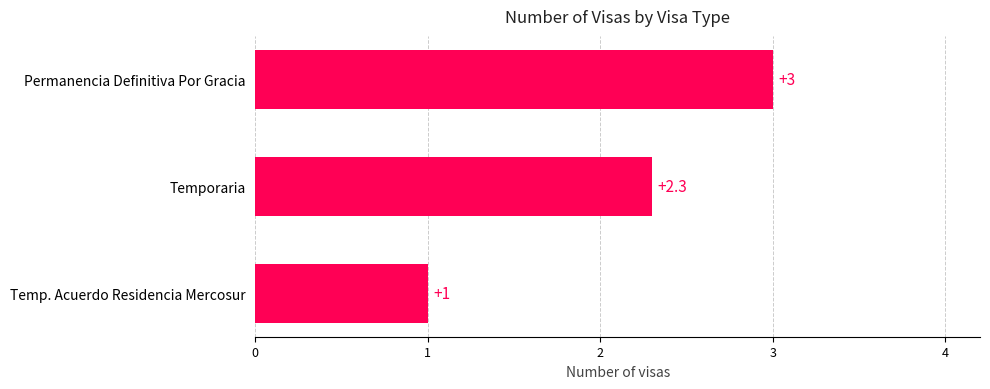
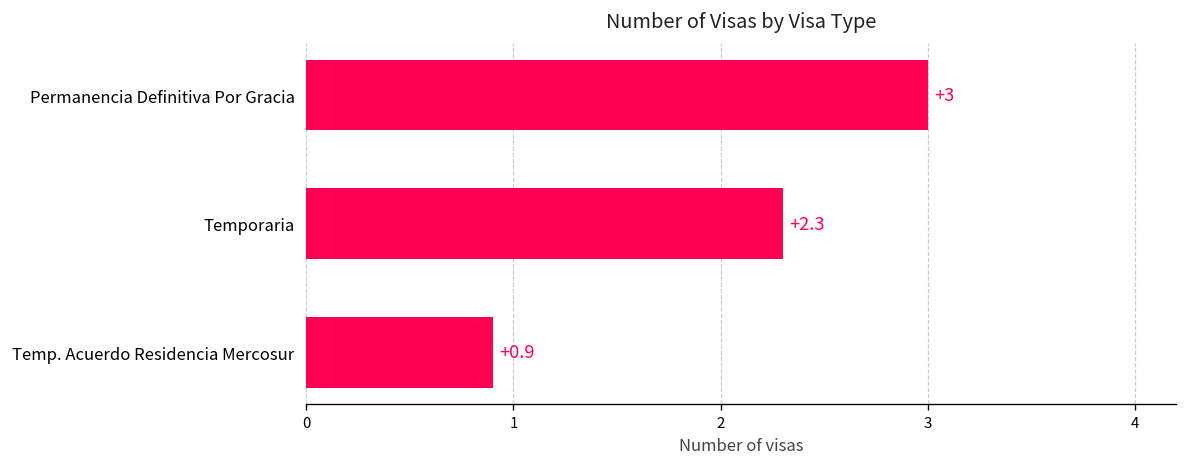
  {
    "Permanencia Definitiva Por Gracia": "+3",
    "Temporaria": "+2.3",
-   "Temp. Acuerdo Residencia Mercosur": "+1"
+   "Temp. Acuerdo Residencia Mercosur": "+0.9"
  }
